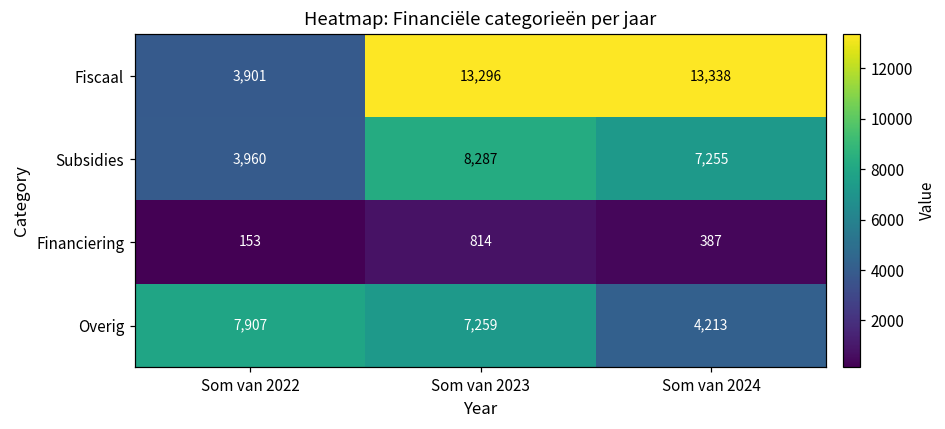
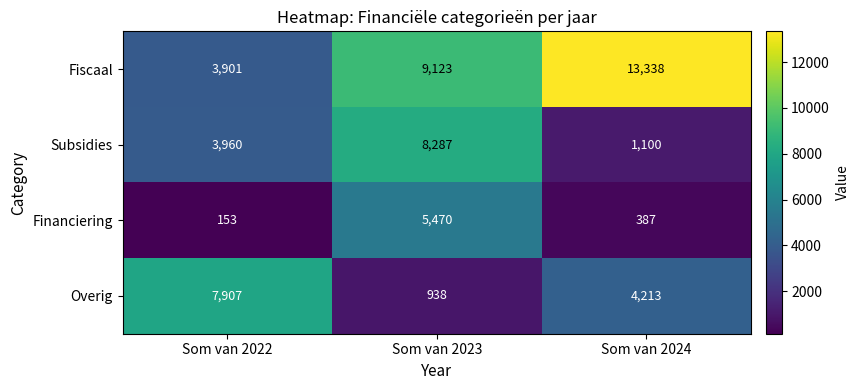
  {
    "Fiscaal": {
      "Som van 2022": "3,901",
-     "Som van 2023": "13,296",
+     "Som van 2023": "9,123",
      "Som van 2024": "13,338"
    },
    "Subsidies": {
      "Som van 2022": "3,960",
      "Som van 2023": "8,287",
-     "Som van 2024": "7,255"
+     "Som van 2024": "1,100"
    },
    "Financiering": {
      "Som van 2022": "153",
-     "Som van 2023": "814",
+     "Som van 2023": "5,470",
      "Som van 2024": "387"
    },
    "Overig": {
      "Som van 2022": "7,907",
-     "Som van 2023": "7,259",
+     "Som van 2023": "938",
      "Som van 2024": "4,213"
    }
  }
